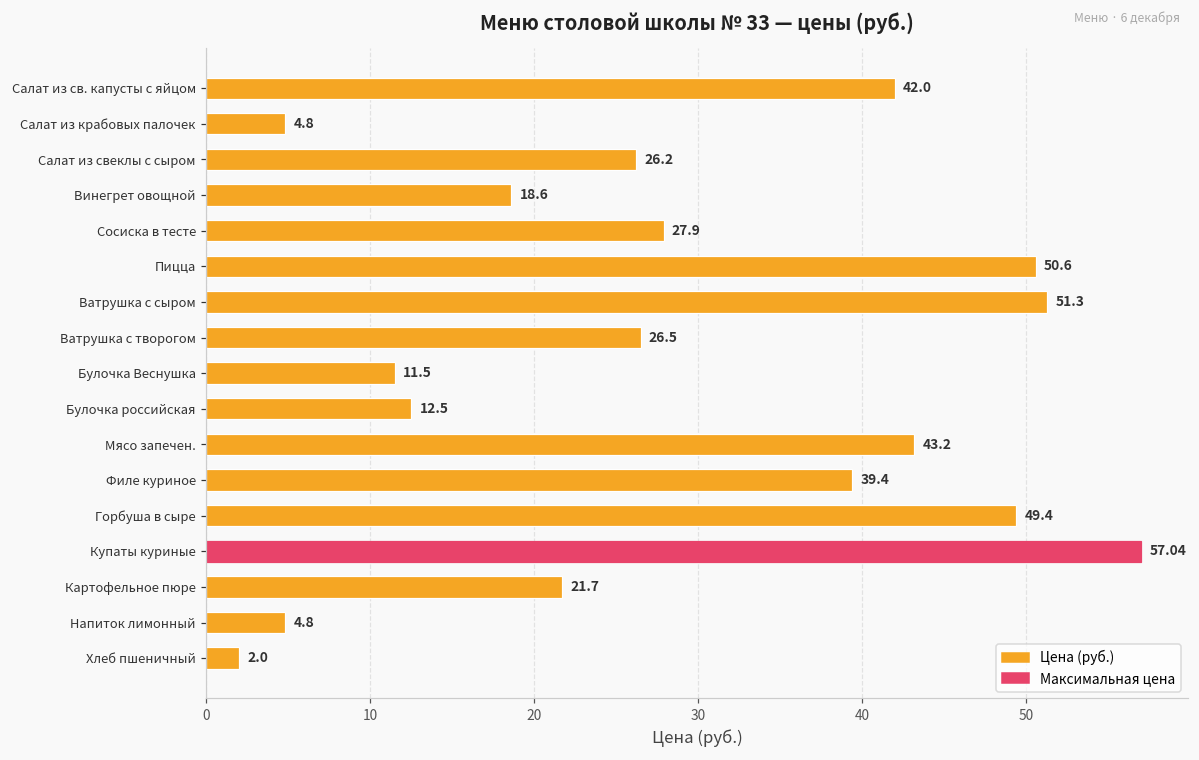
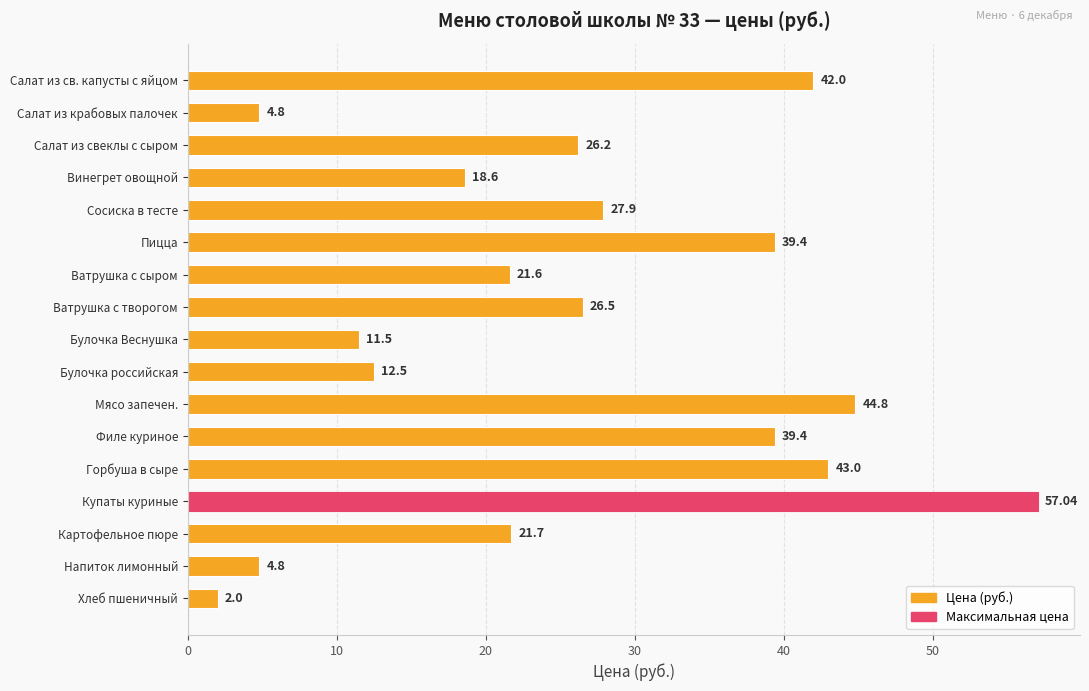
  {
    "Салат из св. капусты с яйцом": 42.0,
    "Салат из крабовых палочек": 4.8,
    "Салат из свеклы с сыром": 26.2,
    "Винегрет овощной": 18.6,
    "Сосиска в тесте": 27.9,
-   "Пицца": 50.6,
-   "Ватрушка с сыром": 51.3,
+   "Пицца": 39.4,
+   "Ватрушка с сыром": 21.6,
    "Ватрушка с творогом": 26.5,
    "Булочка Веснушка": 11.5,
    "Булочка российская": 12.5,
-   "Мясо запечен.": 43.2,
+   "Мясо запечен.": 44.8,
    "Филе куриное": 39.4,
-   "Горбуша в сыре": 49.4,
+   "Горбуша в сыре": 43.0,
    "Купаты куриные": 57.04,
    "Картофельное пюре": 21.7,
    "Напиток лимонный": 4.8,
    "Хлеб пшеничный": 2.0
  }
